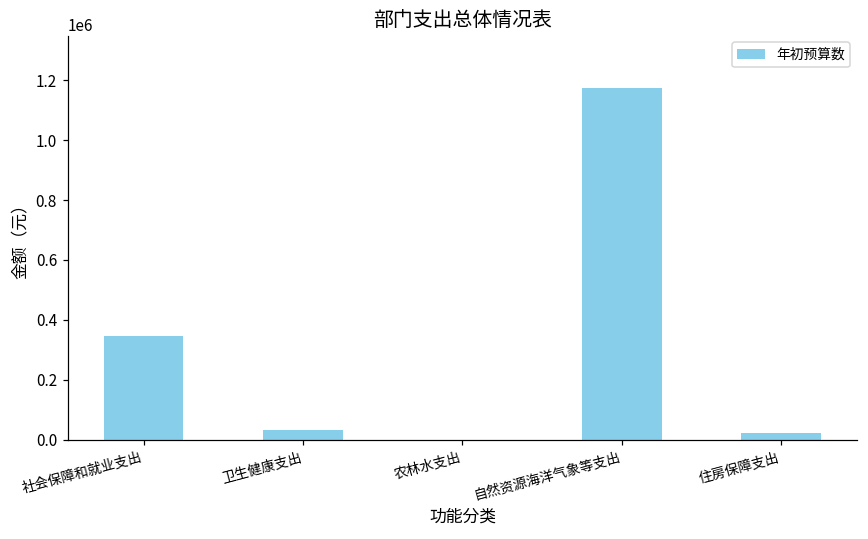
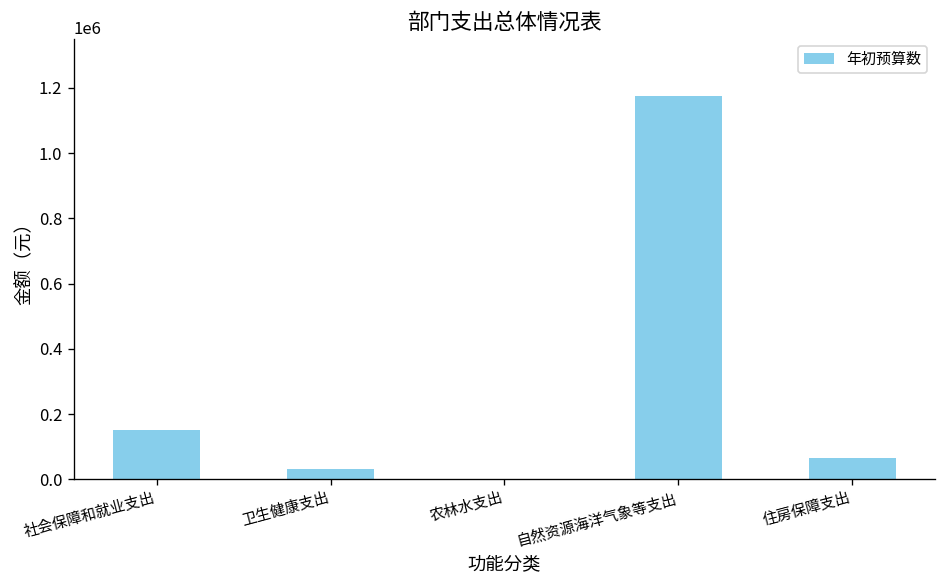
  {
-   "社会保障和就业支出": 350000,
+   "社会保障和就业支出": 150000,
    "卫生健康支出": 30000,
    "农林水支出": 0,
    "自然资源海洋气象等支出": 1170000,
-   "住房保障支出": 20000
+   "住房保障支出": 70000
  }
